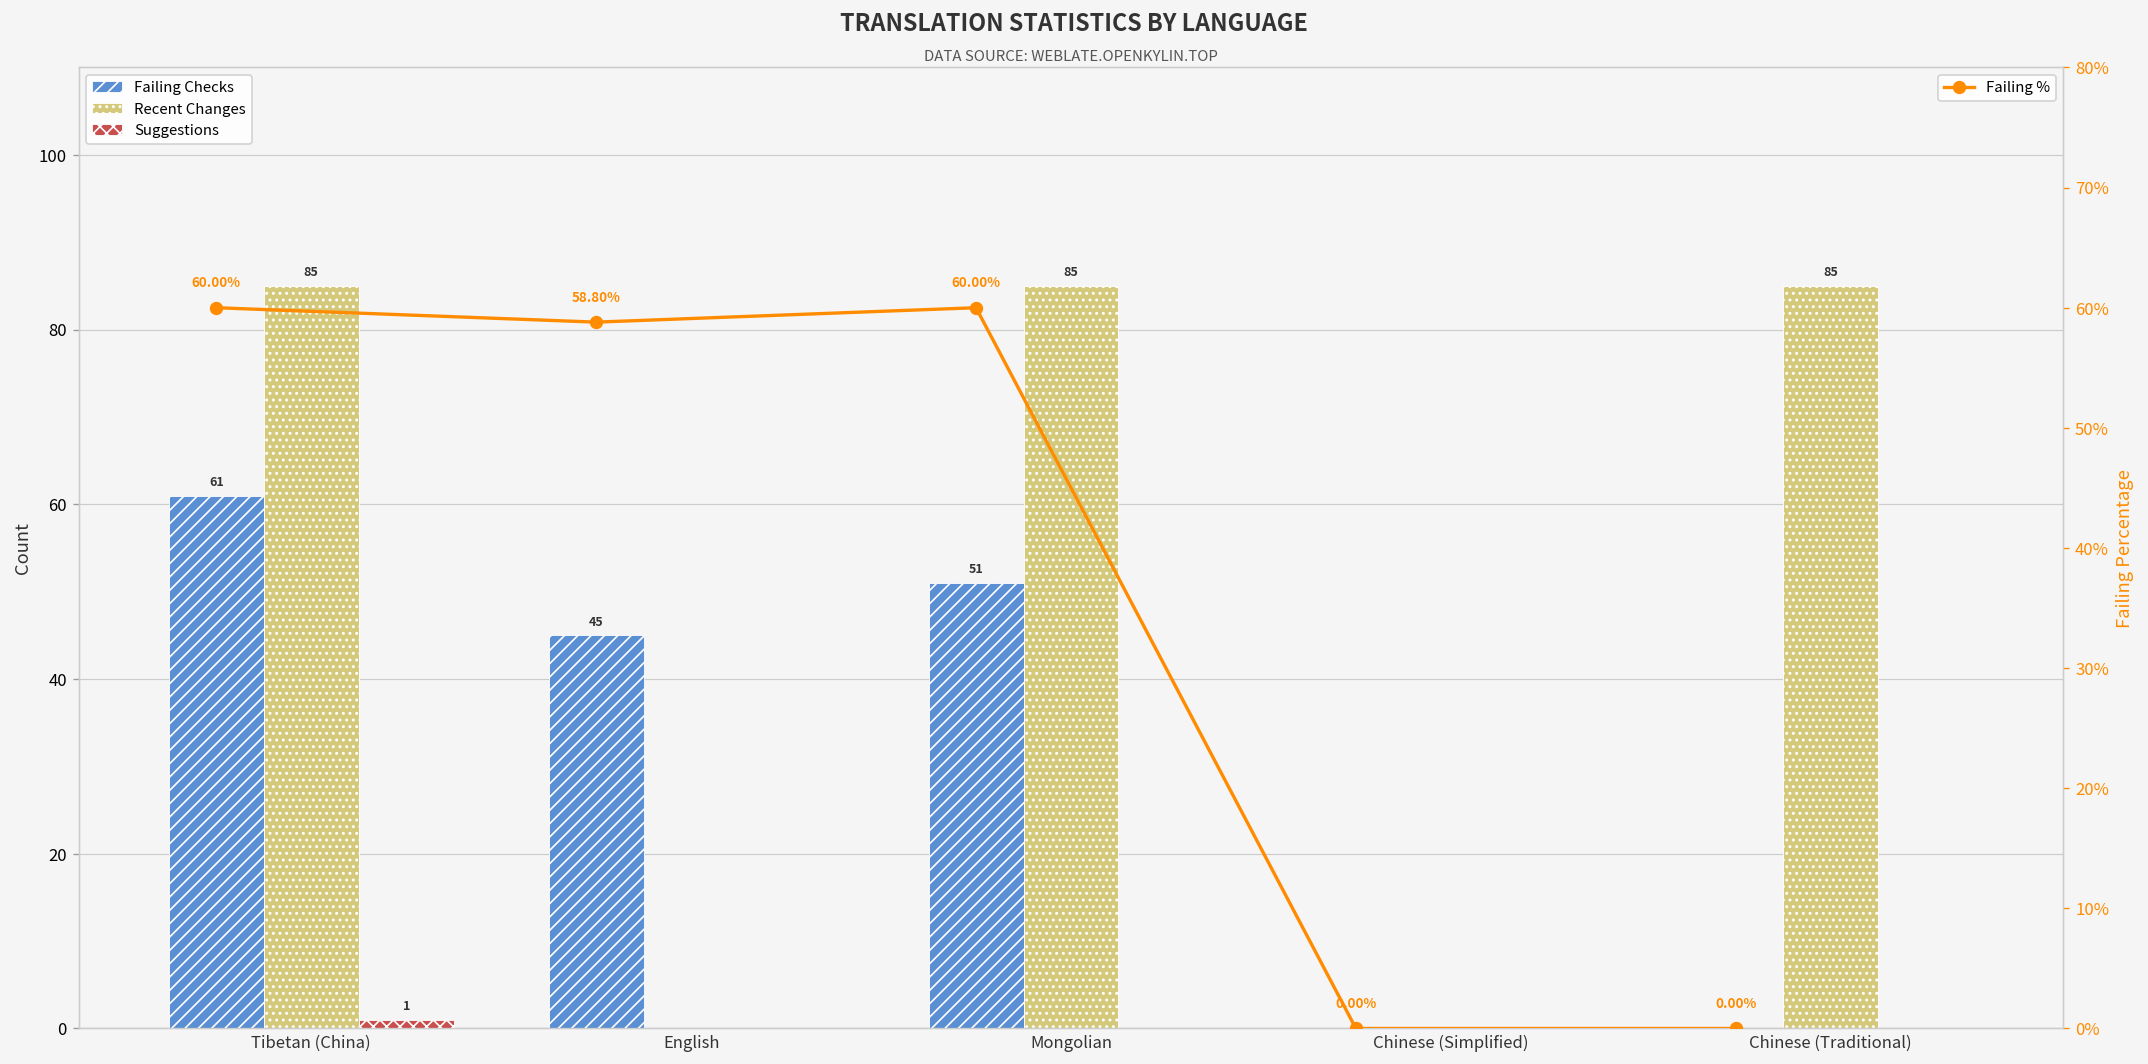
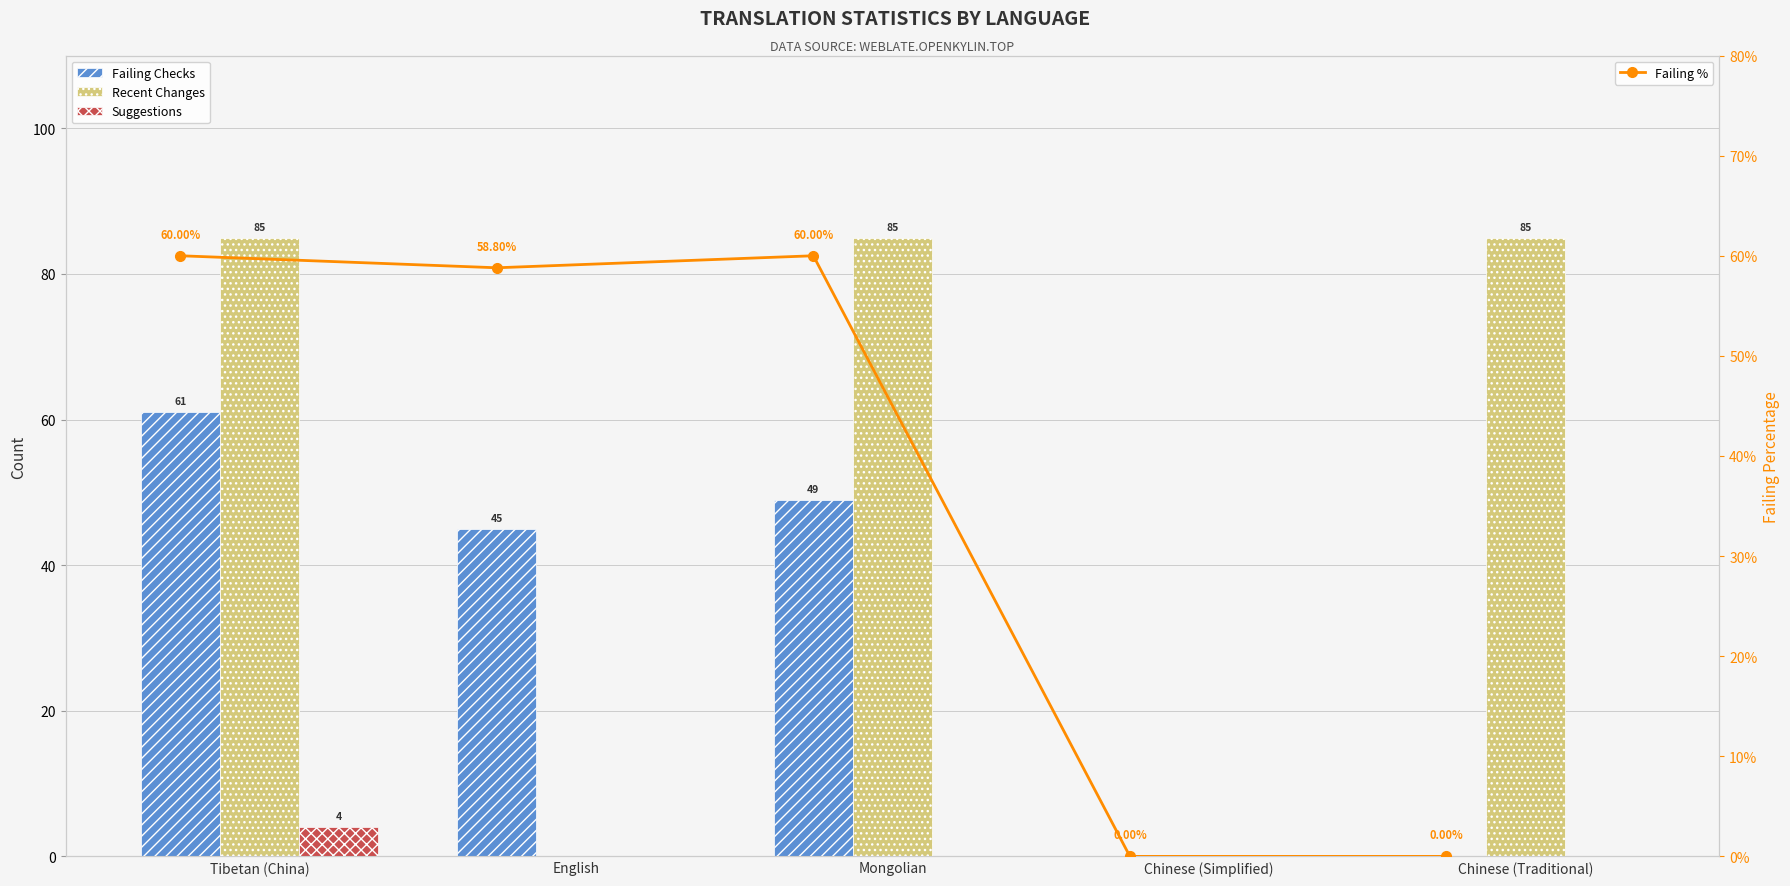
  {
    "Failing Checks": {
      "Tibetan (China)": "61",
      "English": "45",
-     "Mongolian": "51",
+     "Mongolian": "49",
      "Chinese (Simplified)": "0.00%",
      "Chinese (Traditional)": "0.00%"
    },
    "Recent Changes": {
      "Tibetan (China)": "85",
      "Mongolian": "85",
      "Chinese (Traditional)": "85"
    },
    "Suggestions": {
-     "Tibetan (China)": "1"
+     "Tibetan (China)": "4"
    }
  }
